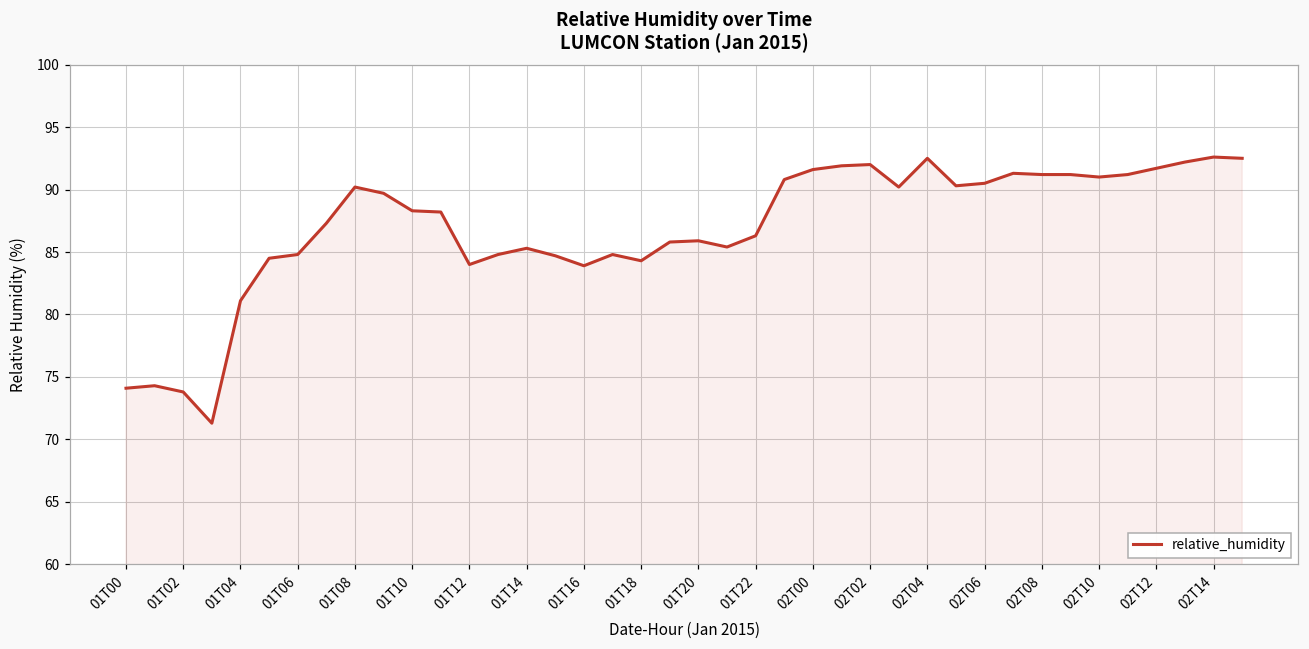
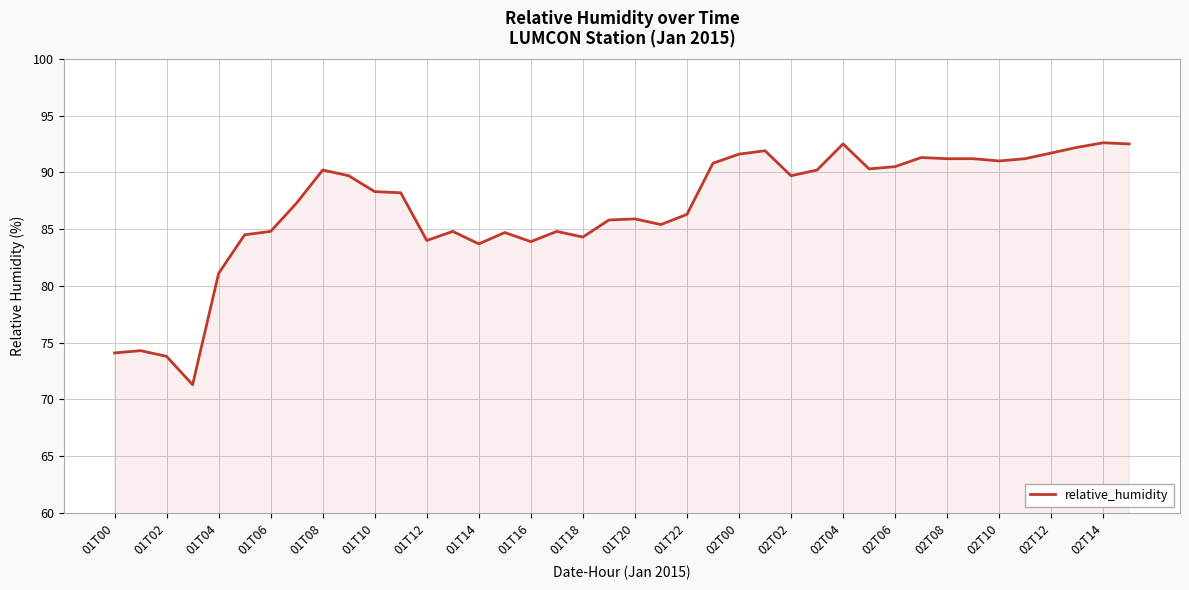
  {
    "01T00": 74.1,
    "01T02": 73.8,
    "01T04": 81.1,
    "01T06": 84.8,
    "01T08": 90.2,
    "01T10": 88.3,
    "01T12": 84.0,
-   "01T14": 85.3,
+   "01T14": 83.7,
    "01T16": 83.9,
    "01T18": 84.3,
    "01T20": 85.9,
    "01T22": 86.3,
    "02T00": 91.6,
-   "02T02": 92.0,
+   "02T02": 89.7,
    "02T04": 92.5,
    "02T06": 90.5,
    "02T08": 91.2,
    "02T10": 91.0,
    "02T12": 91.7,
    "02T14": 92.6
  }
